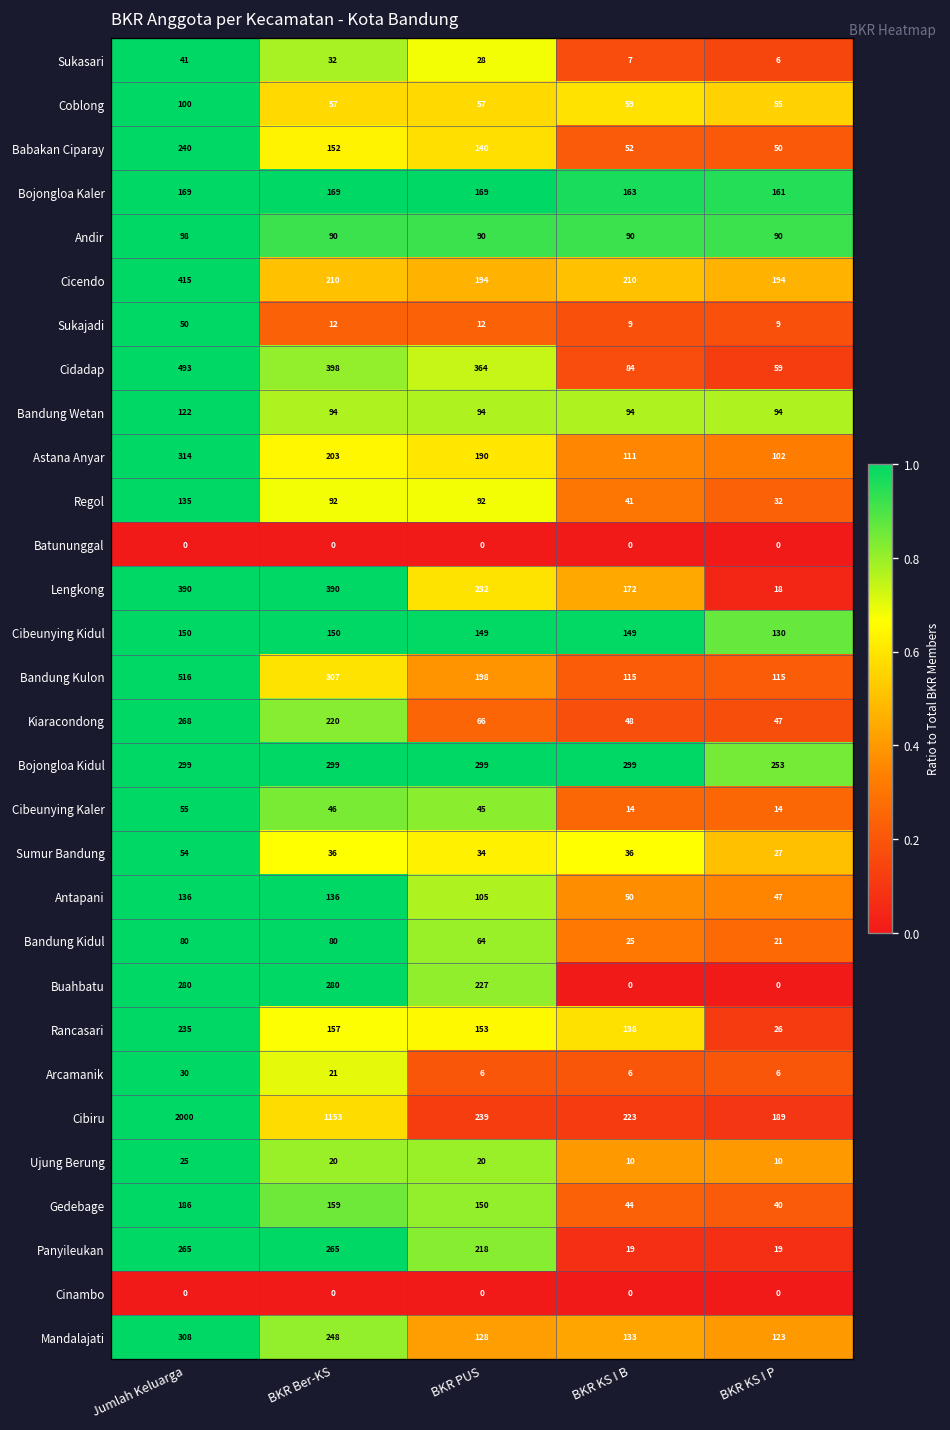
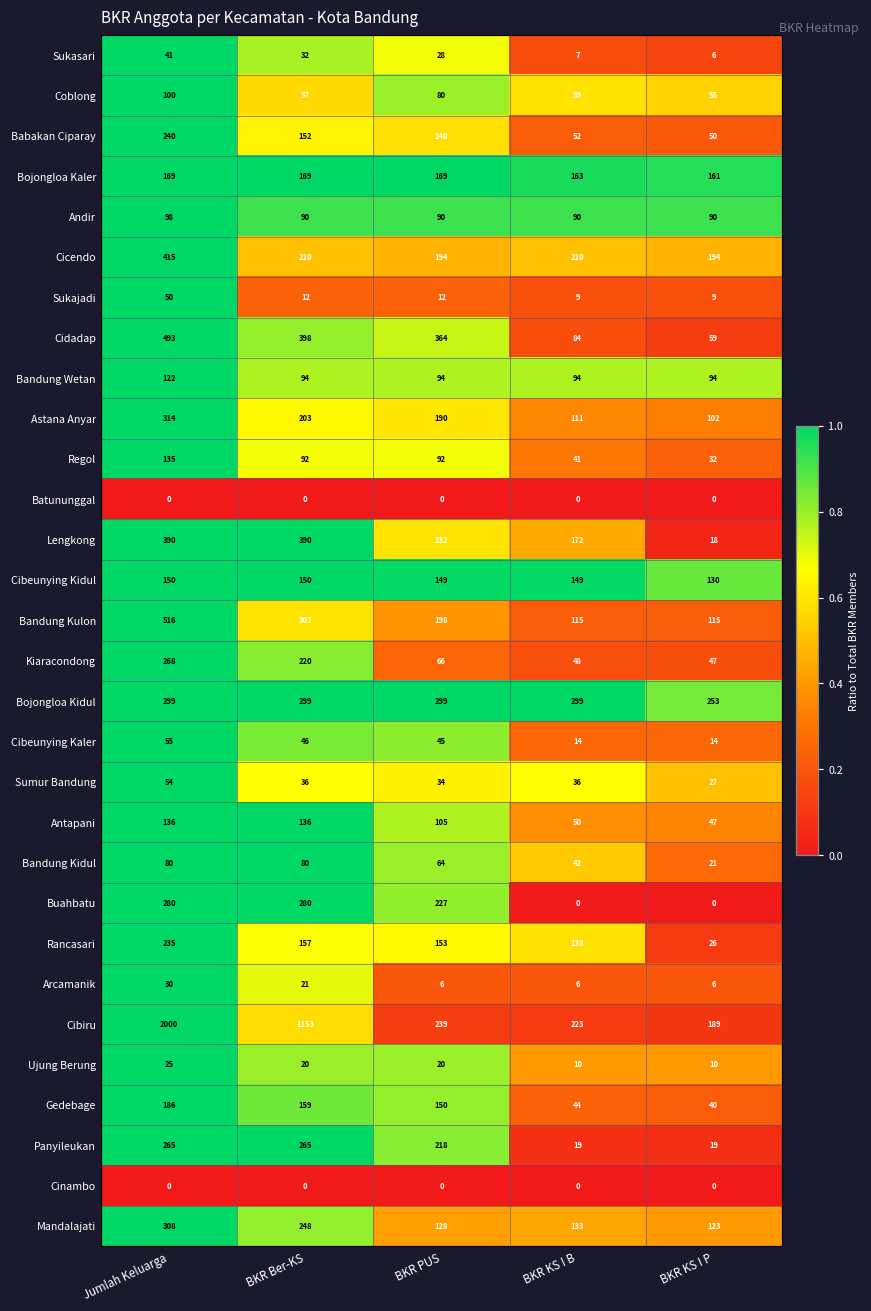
  {
    "Sukasari": {
      "Jumlah Keluarga": 41,
      "BKR Ber-KS": 32,
      "BKR PUS": 28,
      "BKR KS I B": 7,
      "BKR KS I P": 6
    },
    "Coblong": {
      "Jumlah Keluarga": 100,
      "BKR Ber-KS": 57,
-     "BKR PUS": 57,
+     "BKR PUS": 80,
      "BKR KS I B": 59,
      "BKR KS I P": 55
    },
    "Babakan Ciparay": {
      "Jumlah Keluarga": 240,
      "BKR Ber-KS": 152,
      "BKR PUS": 140,
      "BKR KS I B": 52,
      "BKR KS I P": 50
    },
    "Bojongloa Kaler": {
      "Jumlah Keluarga": 169,
      "BKR Ber-KS": 169,
      "BKR PUS": 169,
      "BKR KS I B": 163,
      "BKR KS I P": 161
    },
    "Andir": {
      "Jumlah Keluarga": 98,
      "BKR Ber-KS": 90,
      "BKR PUS": 90,
      "BKR KS I B": 90,
      "BKR KS I P": 90
    },
    "Cicendo": {
      "Jumlah Keluarga": 415,
      "BKR Ber-KS": 210,
      "BKR PUS": 194,
      "BKR KS I B": 210,
      "BKR KS I P": 194
    },
    "Sukajadi": {
      "Jumlah Keluarga": 50,
      "BKR Ber-KS": 12,
      "BKR PUS": 12,
      "BKR KS I B": 9,
      "BKR KS I P": 9
    },
    "Cidadap": {
      "Jumlah Keluarga": 493,
      "BKR Ber-KS": 398,
      "BKR PUS": 364,
      "BKR KS I B": 84,
      "BKR KS I P": 59
    },
    "Bandung Wetan": {
      "Jumlah Keluarga": 122,
      "BKR Ber-KS": 94,
      "BKR PUS": 94,
      "BKR KS I B": 94,
      "BKR KS I P": 94
    },
    "Astana Anyar": {
      "Jumlah Keluarga": 314,
      "BKR Ber-KS": 203,
      "BKR PUS": 190,
      "BKR KS I B": 111,
      "BKR KS I P": 102
    },
    "Regol": {
      "Jumlah Keluarga": 135,
      "BKR Ber-KS": 92,
      "BKR PUS": 92,
      "BKR KS I B": 41,
      "BKR KS I P": 32
    },
    "Batununggal": {
      "Jumlah Keluarga": 0,
      "BKR Ber-KS": 0,
      "BKR PUS": 0,
      "BKR KS I B": 0,
      "BKR KS I P": 0
    },
    "Lengkong": {
      "Jumlah Keluarga": 390,
      "BKR Ber-KS": 390,
      "BKR PUS": 232,
      "BKR KS I B": 172,
      "BKR KS I P": 18
    },
    "Cibeunying Kidul": {
      "Jumlah Keluarga": 150,
      "BKR Ber-KS": 150,
      "BKR PUS": 149,
      "BKR KS I B": 149,
      "BKR KS I P": 130
    },
    "Bandung Kulon": {
      "Jumlah Keluarga": 516,
      "BKR Ber-KS": 307,
      "BKR PUS": 198,
      "BKR KS I B": 115,
      "BKR KS I P": 115
    },
    "Kiaracondong": {
      "Jumlah Keluarga": 268,
      "BKR Ber-KS": 220,
      "BKR PUS": 66,
      "BKR KS I B": 48,
      "BKR KS I P": 47
    },
    "Bojongloa Kidul": {
      "Jumlah Keluarga": 299,
      "BKR Ber-KS": 299,
      "BKR PUS": 299,
      "BKR KS I B": 299,
      "BKR KS I P": 253
    },
    "Cibeunying Kaler": {
      "Jumlah Keluarga": 55,
      "BKR Ber-KS": 46,
      "BKR PUS": 45,
      "BKR KS I B": 14,
      "BKR KS I P": 14
    },
    "Sumur Bandung": {
      "Jumlah Keluarga": 54,
      "BKR Ber-KS": 36,
      "BKR PUS": 34,
      "BKR KS I B": 36,
      "BKR KS I P": 27
    },
    "Antapani": {
      "Jumlah Keluarga": 136,
      "BKR Ber-KS": 136,
      "BKR PUS": 105,
      "BKR KS I B": 50,
      "BKR KS I P": 47
    },
    "Bandung Kidul": {
      "Jumlah Keluarga": 80,
      "BKR Ber-KS": 80,
      "BKR PUS": 64,
-     "BKR KS I B": 25,
+     "BKR KS I B": 42,
      "BKR KS I P": 21
    },
    "Buahbatu": {
      "Jumlah Keluarga": 280,
      "BKR Ber-KS": 280,
      "BKR PUS": 227,
      "BKR KS I B": 0,
      "BKR KS I P": 0
    },
    "Rancasari": {
      "Jumlah Keluarga": 235,
      "BKR Ber-KS": 157,
      "BKR PUS": 153,
      "BKR KS I B": 138,
      "BKR KS I P": 26
    },
    "Arcamanik": {
      "Jumlah Keluarga": 30,
      "BKR Ber-KS": 21,
      "BKR PUS": 6,
      "BKR KS I B": 6,
      "BKR KS I P": 6
    },
    "Cibiru": {
      "Jumlah Keluarga": 2000,
      "BKR Ber-KS": 1153,
      "BKR PUS": 239,
      "BKR KS I B": 223,
      "BKR KS I P": 189
    },
    "Ujung Berung": {
      "Jumlah Keluarga": 25,
      "BKR Ber-KS": 20,
      "BKR PUS": 20,
      "BKR KS I B": 10,
      "BKR KS I P": 10
    },
    "Gedebage": {
      "Jumlah Keluarga": 186,
      "BKR Ber-KS": 159,
      "BKR PUS": 150,
      "BKR KS I B": 44,
      "BKR KS I P": 40
    },
    "Panyileukan": {
      "Jumlah Keluarga": 265,
      "BKR Ber-KS": 265,
      "BKR PUS": 218,
      "BKR KS I B": 19,
      "BKR KS I P": 19
    },
    "Cinambo": {
      "Jumlah Keluarga": 0,
      "BKR Ber-KS": 0,
      "BKR PUS": 0,
      "BKR KS I B": 0,
      "BKR KS I P": 0
    },
    "Mandalajati": {
      "Jumlah Keluarga": 308,
      "BKR Ber-KS": 248,
      "BKR PUS": 128,
      "BKR KS I B": 133,
      "BKR KS I P": 123
    }
  }
